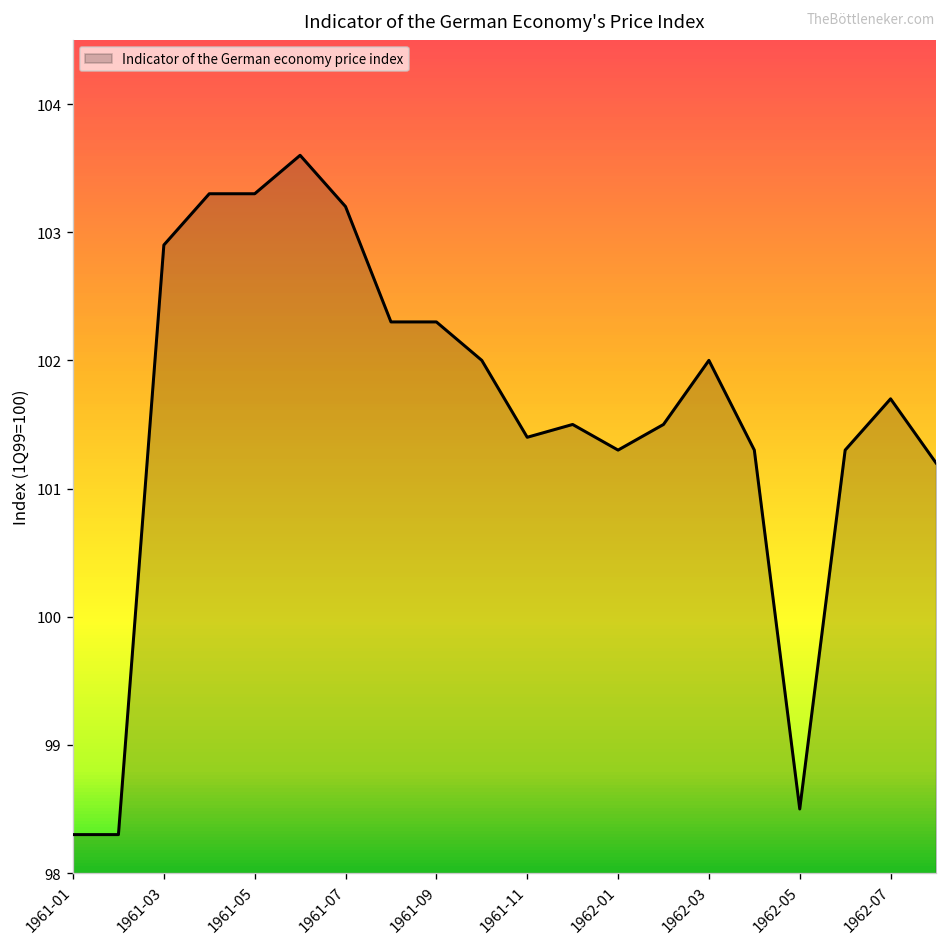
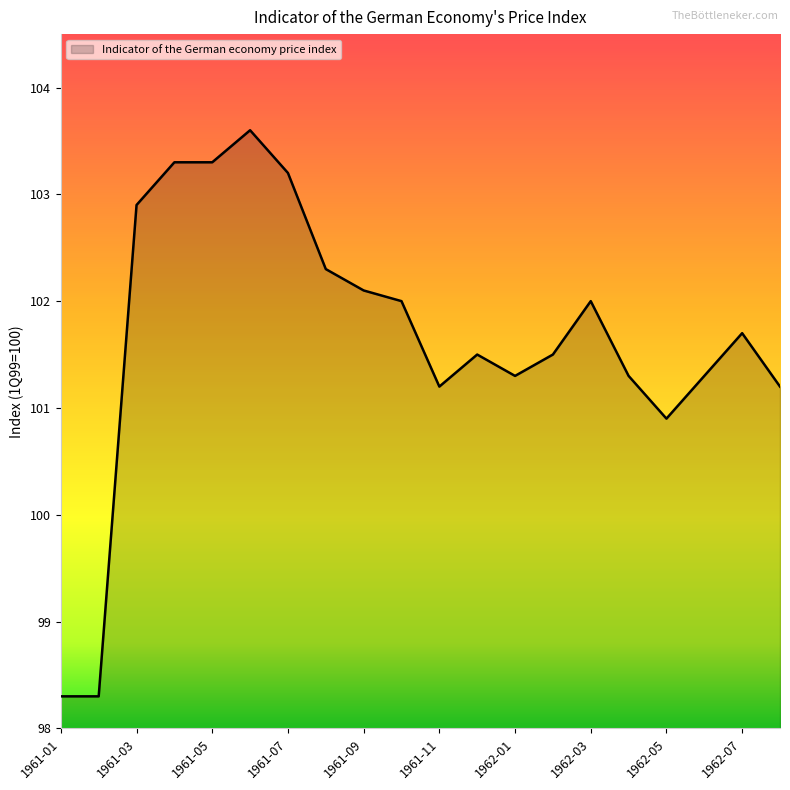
  {
    "1961-01": 98.3,
    "1961-03": 102.9,
    "1961-05": 103.3,
    "1961-07": 103.2,
-   "1961-09": 102.3,
-   "1961-11": 101.4,
+   "1961-09": 102.1,
+   "1961-11": 101.2,
    "1962-01": 101.3,
    "1962-03": 102.0,
-   "1962-05": 98.5,
+   "1962-05": 100.9,
    "1962-07": 101.7
  }
